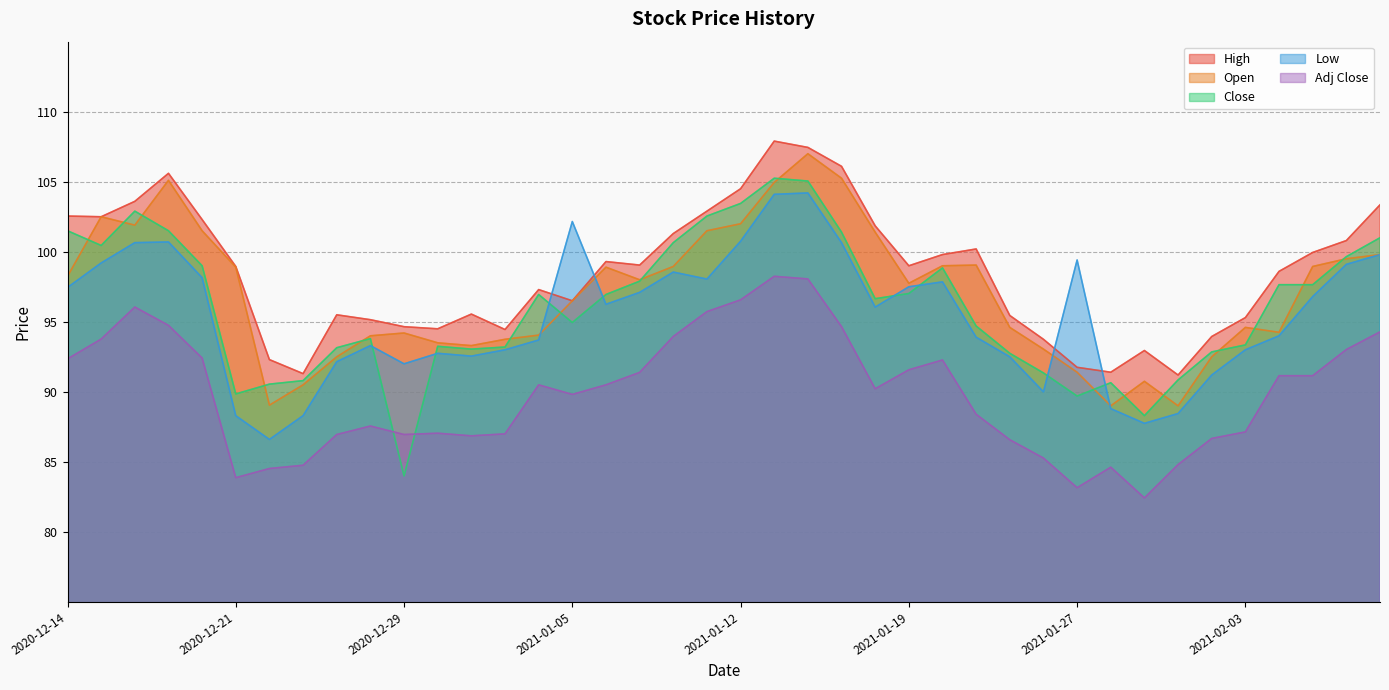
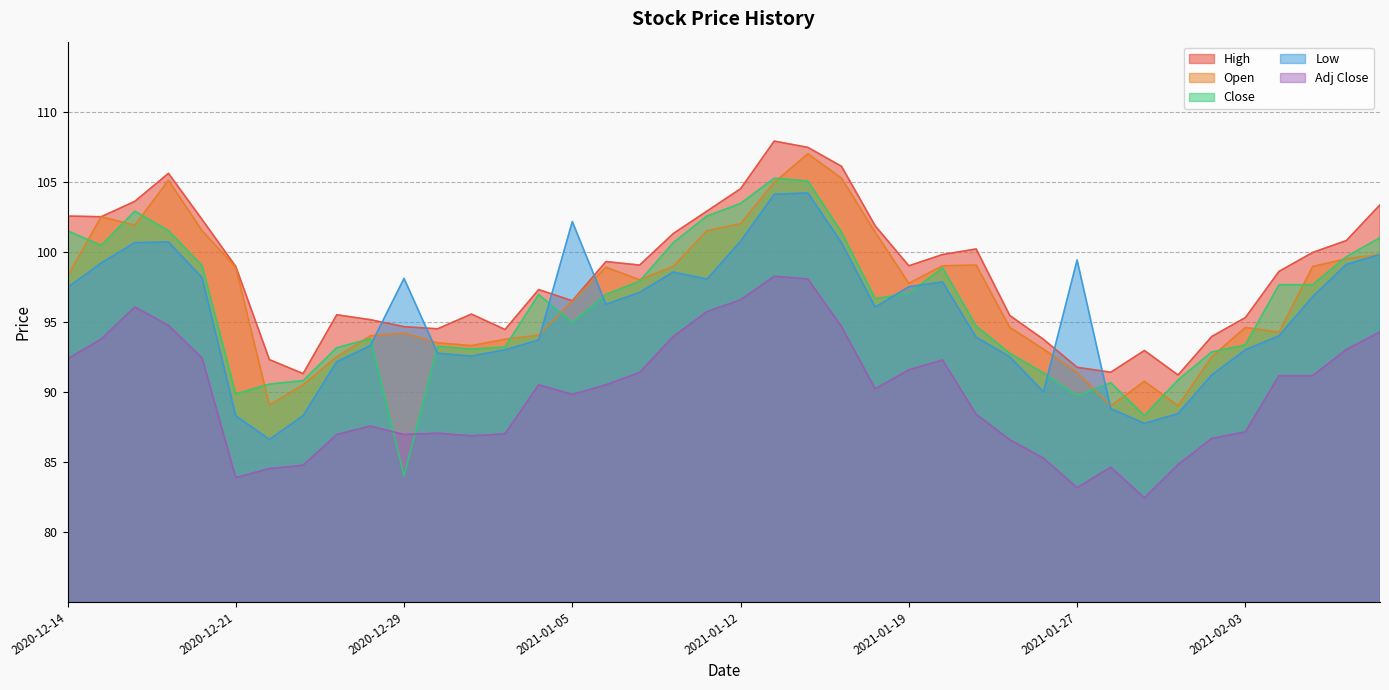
  {
    "Close": {
      "2020-12-14": 101.5,
      "2020-12-21": 89.8,
      "2020-12-29": 84.0,
      "2021-01-05": 94.9,
      "2021-01-12": 103.4,
      "2021-01-19": 97.0,
      "2021-01-27": 89.7,
      "2021-02-03": 93.3
    },
    "Low": {
      "2020-12-14": 97.4,
      "2020-12-21": 88.3,
-     "2020-12-29": 92.0,
+     "2020-12-29": 98.1,
      "2021-01-05": 102.2,
      "2021-01-12": 100.8,
      "2021-01-19": 97.5,
      "2021-01-27": 99.4,
      "2021-02-03": 93.0
    },
    "Adj Close": {
      "2020-12-14": 92.4,
      "2020-12-21": 83.9,
      "2020-12-29": 87.0,
      "2021-01-05": 89.8,
      "2021-01-12": 96.6,
      "2021-01-19": 91.6,
      "2021-01-27": 83.2,
      "2021-02-03": 87.1
    }
  }
